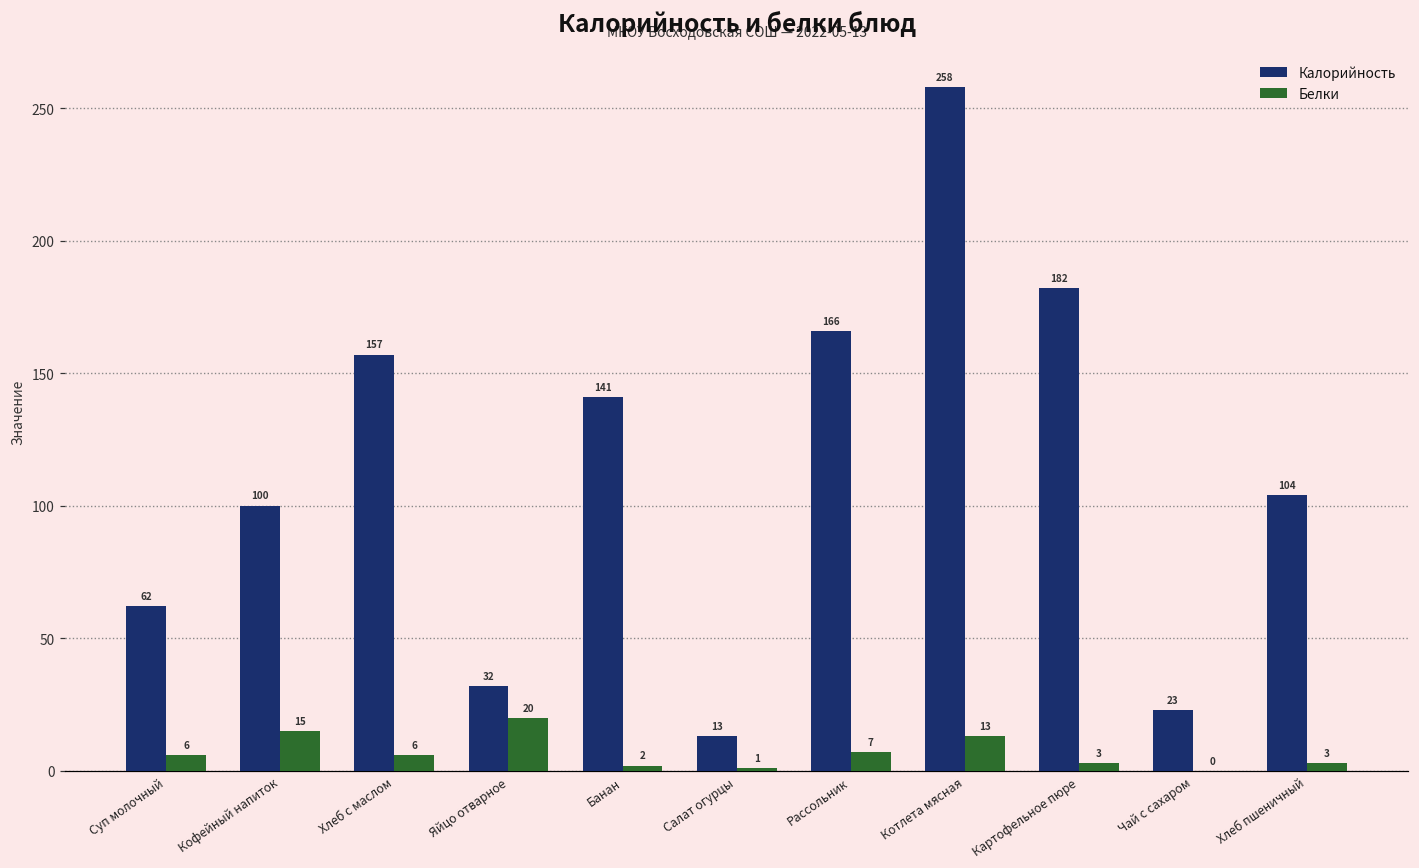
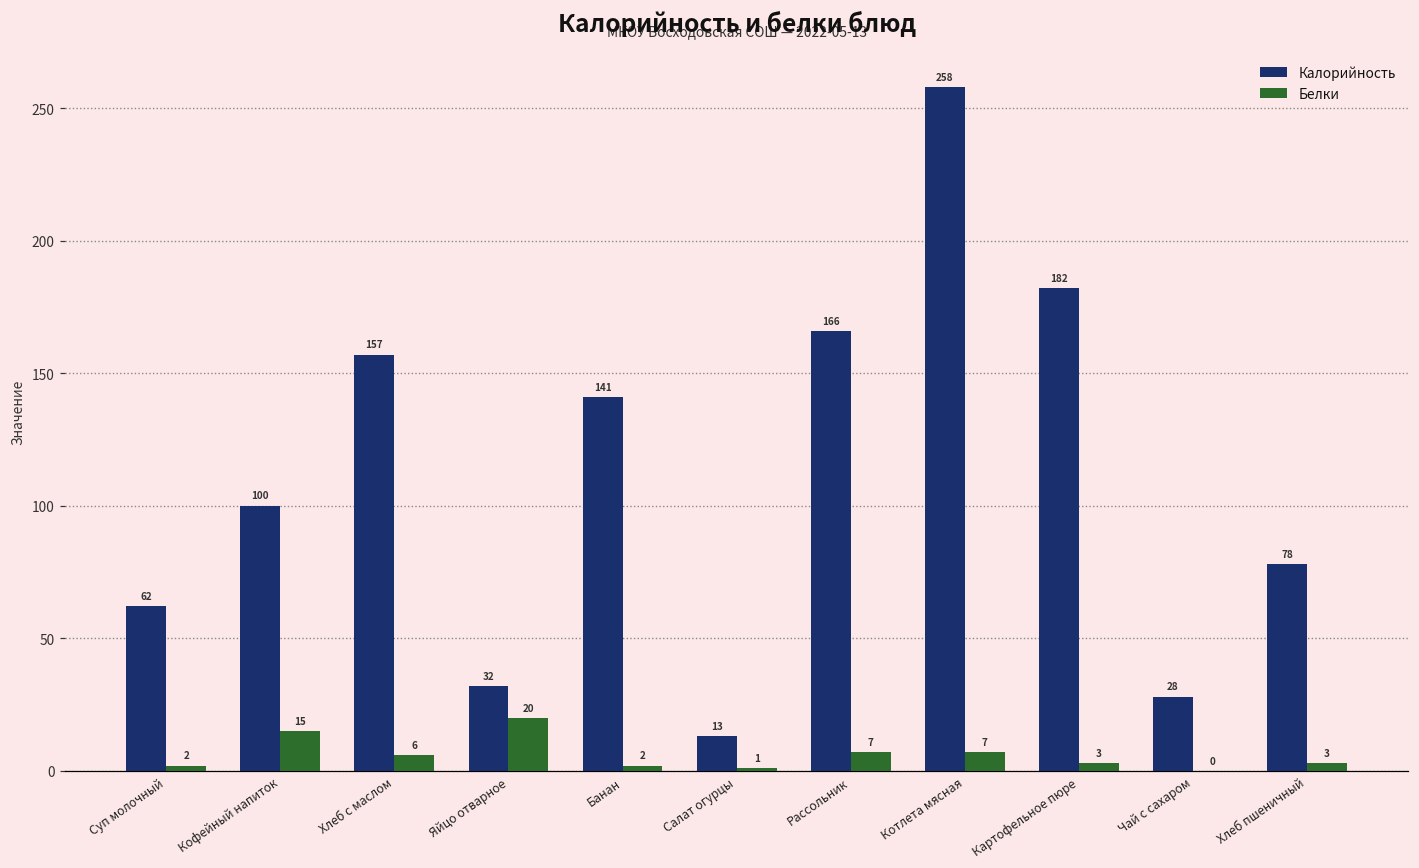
  {
    "Калорийность": {
      "Суп молочный": 62,
      "Кофейный напиток": 100,
      "Хлеб с маслом": 157,
      "Яйцо отварное": 32,
      "Банан": 141,
      "Салат огурцы": 13,
      "Рассольник": 166,
      "Котлета мясная": 258,
      "Картофельное пюре": 182,
-     "Чай с сахаром": 23,
-     "Хлеб пшеничный": 104
+     "Чай с сахаром": 28,
+     "Хлеб пшеничный": 78
    },
    "Белки": {
-     "Суп молочный": 6,
+     "Суп молочный": 2,
      "Кофейный напиток": 15,
      "Хлеб с маслом": 6,
      "Яйцо отварное": 20,
      "Банан": 2,
      "Салат огурцы": 1,
      "Рассольник": 7,
-     "Котлета мясная": 13,
+     "Котлета мясная": 7,
      "Картофельное пюре": 3,
      "Чай с сахаром": 0,
      "Хлеб пшеничный": 3
    }
  }
